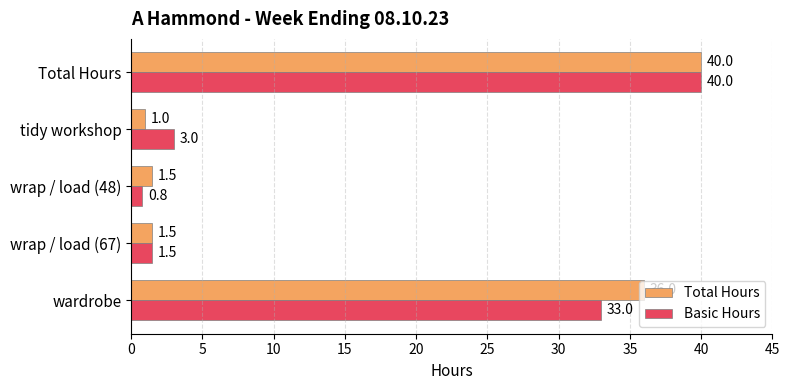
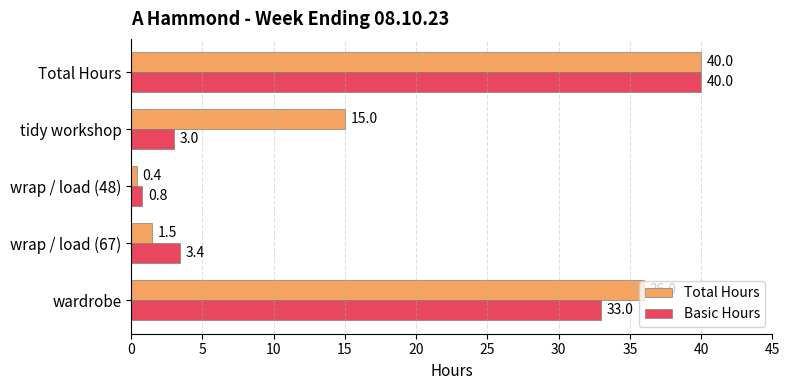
  {
    "Total Hours": {
      "Total Hours": 40.0,
-     "tidy workshop": 1.0,
-     "wrap / load (48)": 1.5,
+     "tidy workshop": 15.0,
+     "wrap / load (48)": 0.4,
      "wrap / load (67)": 1.5
    },
    "Basic Hours": {
      "Total Hours": 40.0,
      "tidy workshop": 3.0,
      "wrap / load (48)": 0.8,
-     "wrap / load (67)": 1.5,
+     "wrap / load (67)": 3.4,
      "wardrobe": 33.0
    }
  }
